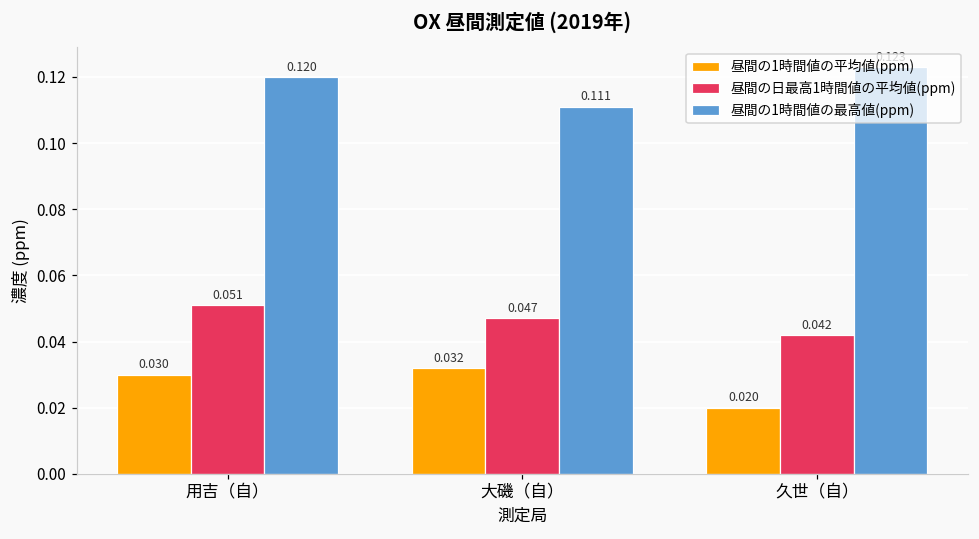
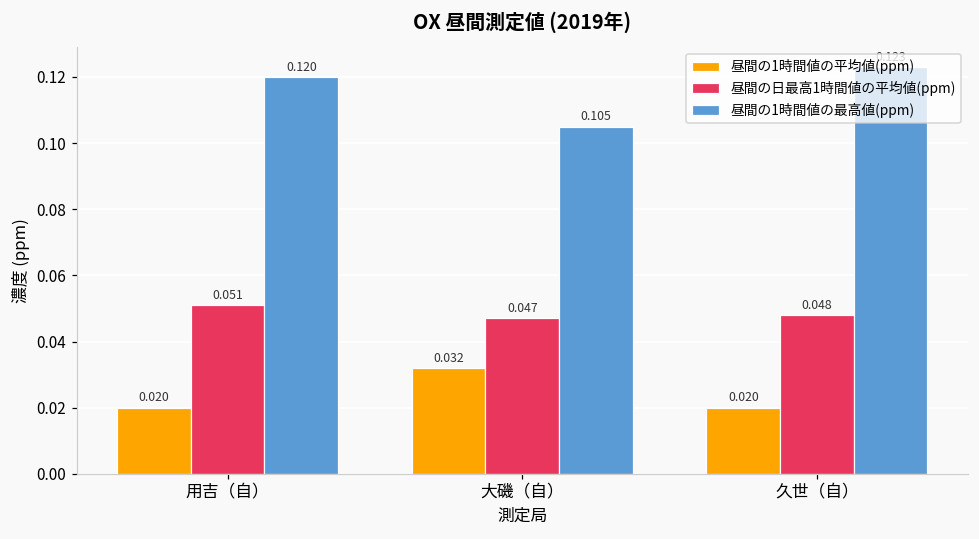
  {
    "昼間の1時間値の平均値(ppm)": {
-     "用吉（自）": 0.030,
+     "用吉（自）": 0.020,
      "大磯（自）": 0.032,
      "久世（自）": 0.020
    },
    "昼間の日最高1時間値の平均値(ppm)": {
      "用吉（自）": 0.051,
      "大磯（自）": 0.047,
-     "久世（自）": 0.042
+     "久世（自）": 0.048
    },
    "昼間の1時間値の最高値(ppm)": {
      "用吉（自）": 0.120,
-     "大磯（自）": 0.111
+     "大磯（自）": 0.105
    }
  }
